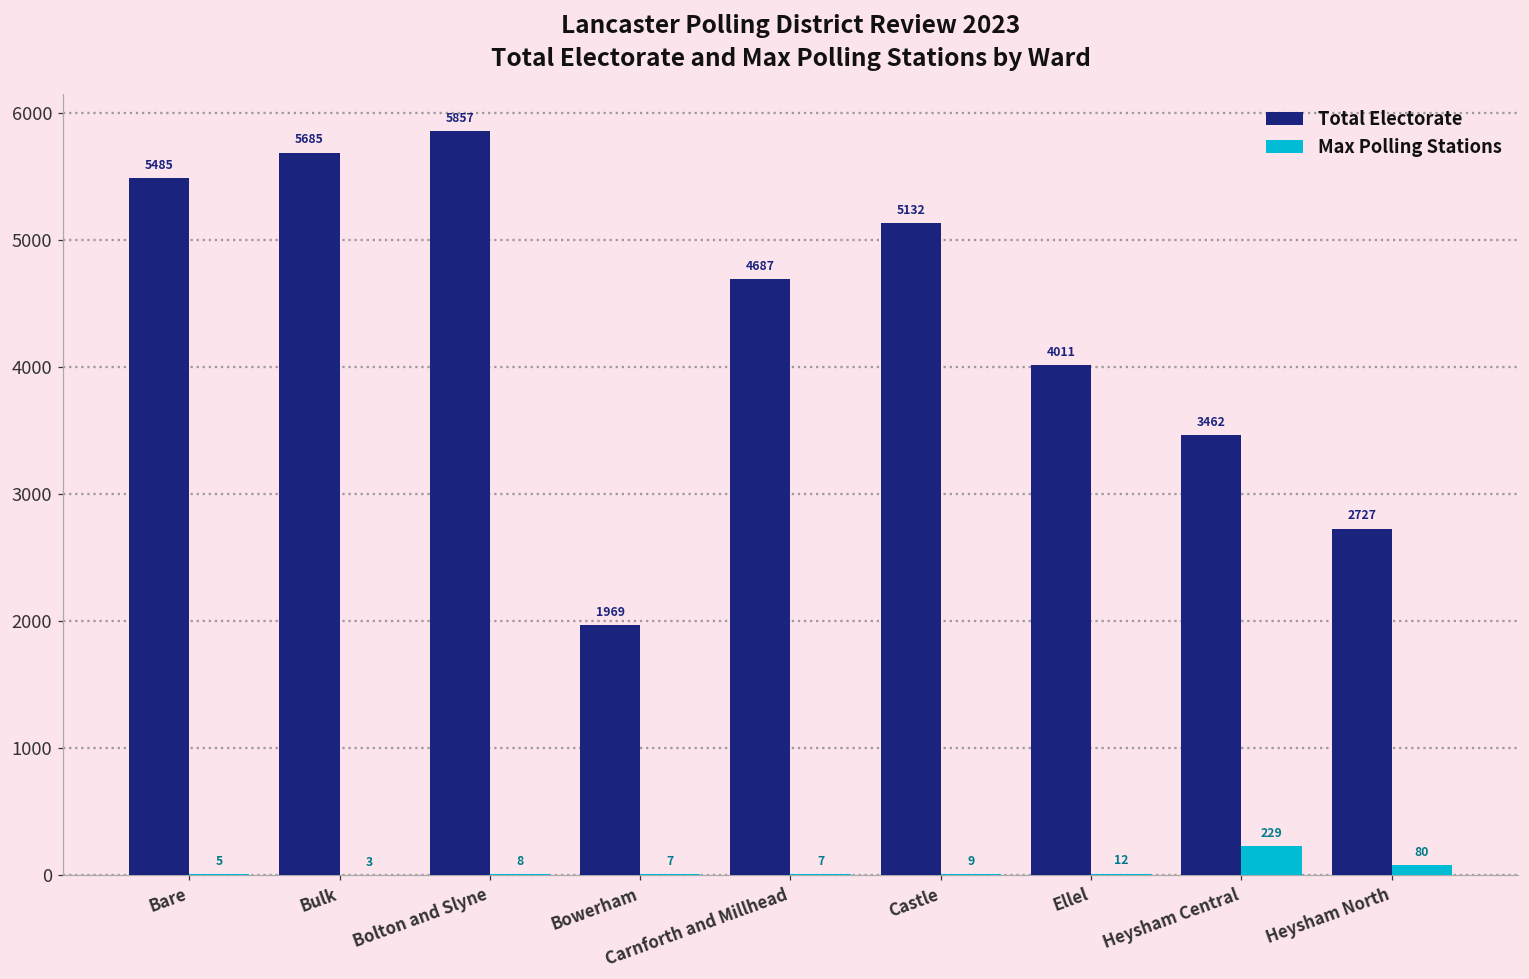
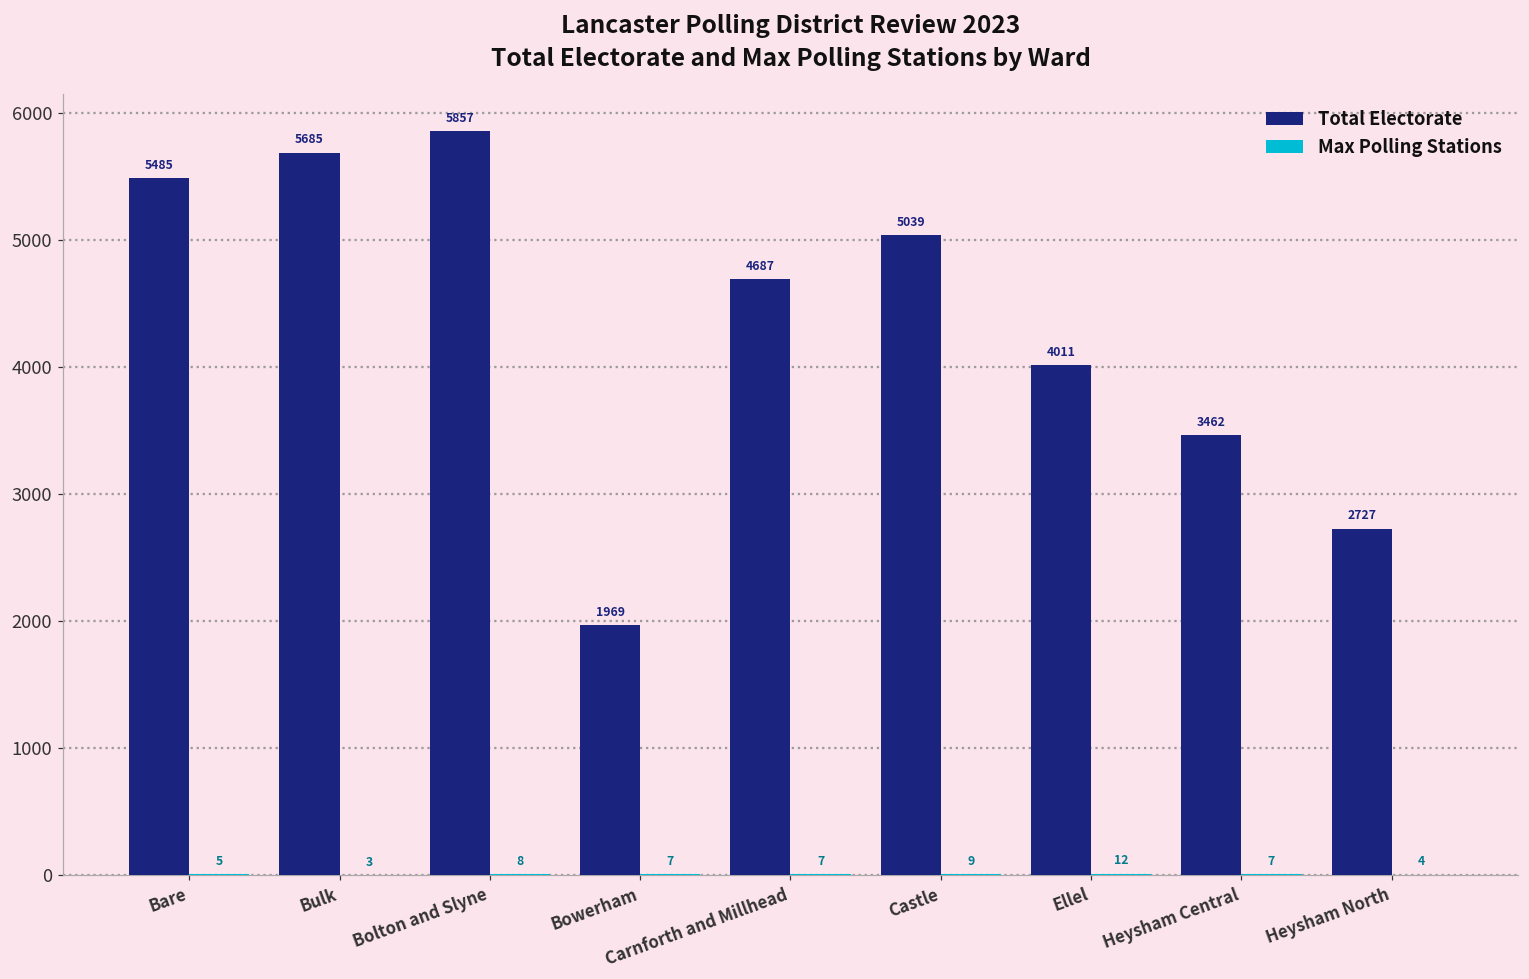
  {
    "Total Electorate": {
      "Bare": 5485,
      "Bulk": 5685,
      "Bolton and Slyne": 5857,
      "Bowerham": 1969,
      "Carnforth and Millhead": 4687,
-     "Castle": 5132,
+     "Castle": 5039,
      "Ellel": 4011,
      "Heysham Central": 3462,
      "Heysham North": 2727
    },
    "Max Polling Stations": {
      "Bare": 5,
      "Bulk": 3,
      "Bolton and Slyne": 8,
      "Bowerham": 7,
      "Carnforth and Millhead": 7,
      "Castle": 9,
      "Ellel": 12,
-     "Heysham Central": 229,
-     "Heysham North": 80
+     "Heysham Central": 7,
+     "Heysham North": 4
    }
  }
